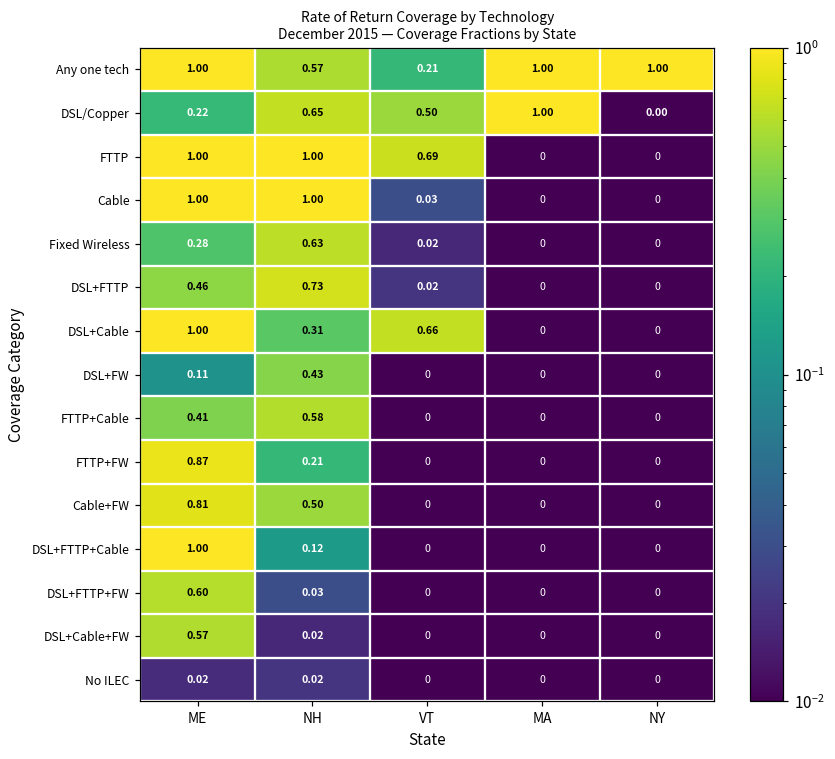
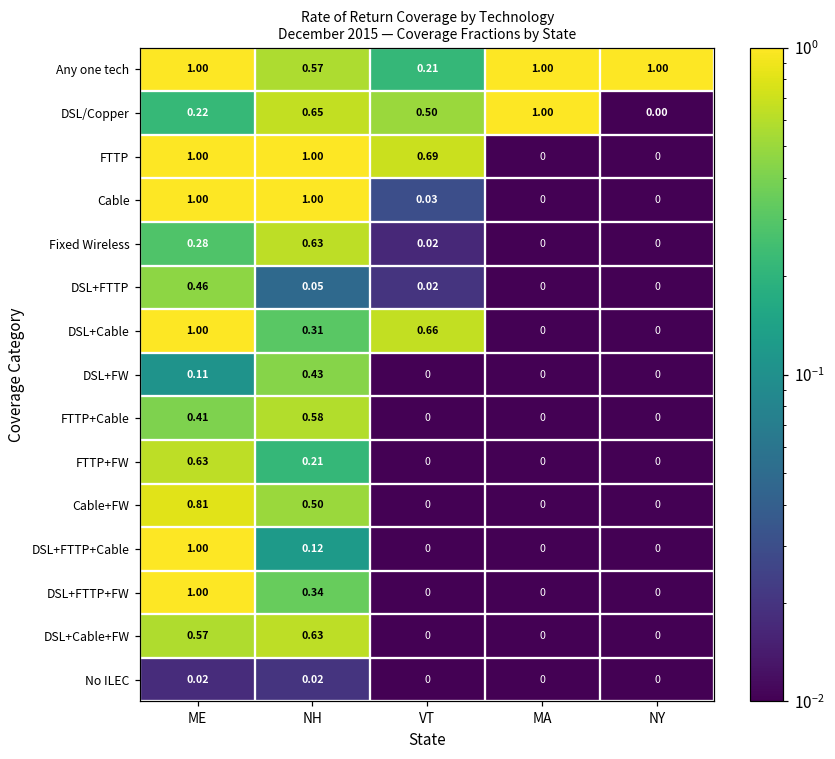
  {
    "Any one tech": {
      "ME": 1.00,
      "NH": 0.57,
      "VT": 0.21,
      "MA": 1.00,
      "NY": 1.00
    },
    "DSL/Copper": {
      "ME": 0.22,
      "NH": 0.65,
      "VT": 0.50,
      "MA": 1.00,
      "NY": 0.00
    },
    "FTTP": {
      "ME": 1.00,
      "NH": 1.00,
      "VT": 0.69,
      "MA": 0,
      "NY": 0
    },
    "Cable": {
      "ME": 1.00,
      "NH": 1.00,
      "VT": 0.03,
      "MA": 0,
      "NY": 0
    },
    "Fixed Wireless": {
      "ME": 0.28,
      "NH": 0.63,
      "VT": 0.02,
      "MA": 0,
      "NY": 0
    },
    "DSL+FTTP": {
      "ME": 0.46,
-     "NH": 0.73,
+     "NH": 0.05,
      "VT": 0.02,
      "MA": 0,
      "NY": 0
    },
    "DSL+Cable": {
      "ME": 1.00,
      "NH": 0.31,
      "VT": 0.66,
      "MA": 0,
      "NY": 0
    },
    "DSL+FW": {
      "ME": 0.11,
      "NH": 0.43,
      "VT": 0,
      "MA": 0,
      "NY": 0
    },
    "FTTP+Cable": {
      "ME": 0.41,
      "NH": 0.58,
      "VT": 0,
      "MA": 0,
      "NY": 0
    },
    "FTTP+FW": {
-     "ME": 0.87,
+     "ME": 0.63,
      "NH": 0.21,
      "VT": 0,
      "MA": 0,
      "NY": 0
    },
    "Cable+FW": {
      "ME": 0.81,
      "NH": 0.50,
      "VT": 0,
      "MA": 0,
      "NY": 0
    },
    "DSL+FTTP+Cable": {
      "ME": 1.00,
      "NH": 0.12,
      "VT": 0,
      "MA": 0,
      "NY": 0
    },
    "DSL+FTTP+FW": {
-     "ME": 0.60,
-     "NH": 0.03,
+     "ME": 1.00,
+     "NH": 0.34,
      "VT": 0,
      "MA": 0,
      "NY": 0
    },
    "DSL+Cable+FW": {
      "ME": 0.57,
-     "NH": 0.02,
+     "NH": 0.63,
      "VT": 0,
      "MA": 0,
      "NY": 0
    },
    "No ILEC": {
      "ME": 0.02,
      "NH": 0.02,
      "VT": 0,
      "MA": 0,
      "NY": 0
    }
  }
